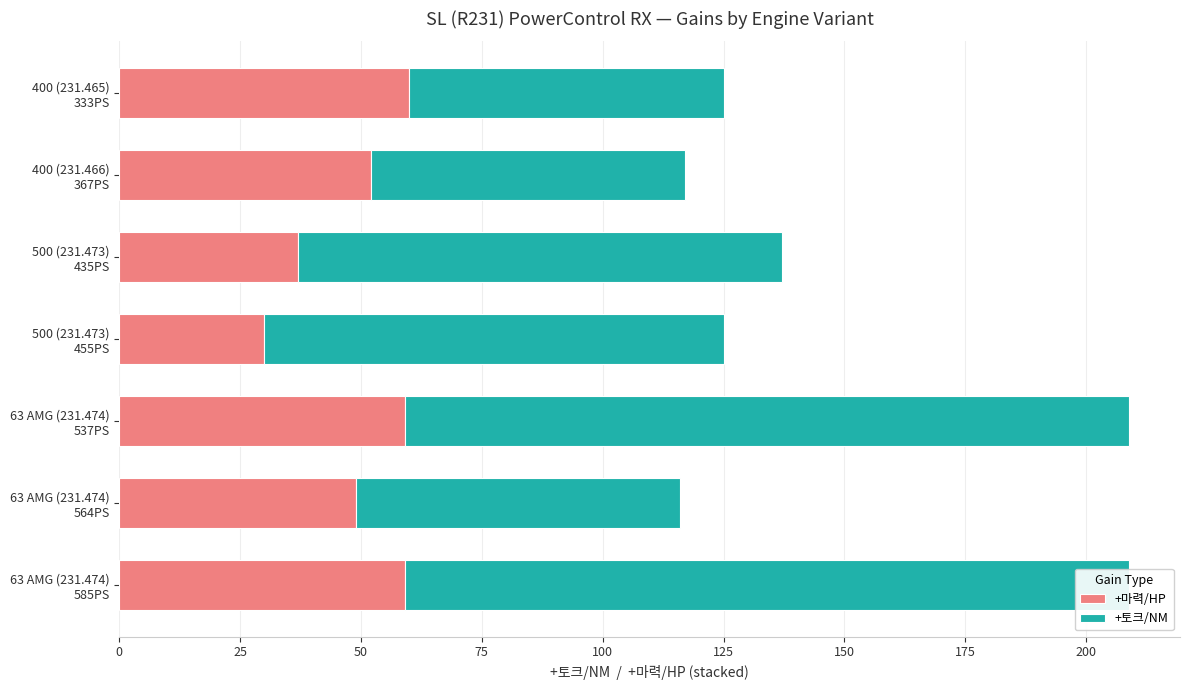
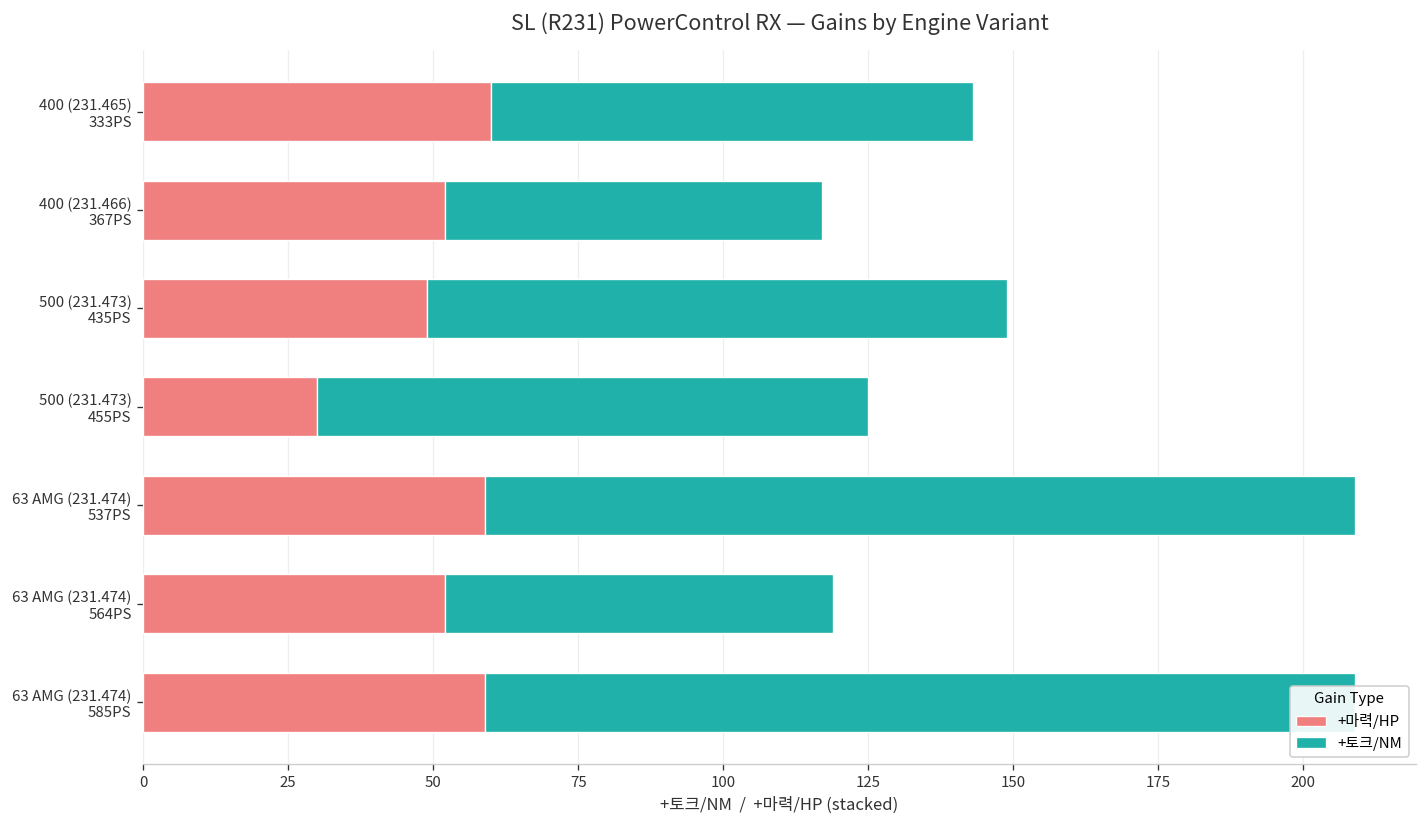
  {
    "+마력/HP": {
      "400 (231.465) 333PS": 60,
      "400 (231.466) 367PS": 52,
-     "500 (231.473) 435PS": 37,
+     "500 (231.473) 435PS": 49,
      "500 (231.473) 455PS": 30,
      "63 AMG (231.474) 537PS": 59,
-     "63 AMG (231.474) 564PS": 49,
+     "63 AMG (231.474) 564PS": 52,
      "63 AMG (231.474) 585PS": 59
    },
    "+토크/NM": {
-     "400 (231.465) 333PS": 65,
+     "400 (231.465) 333PS": 83,
      "400 (231.466) 367PS": 65,
      "500 (231.473) 435PS": 100,
      "500 (231.473) 455PS": 95,
      "63 AMG (231.474) 537PS": 150,
      "63 AMG (231.474) 564PS": 67
    }
  }
